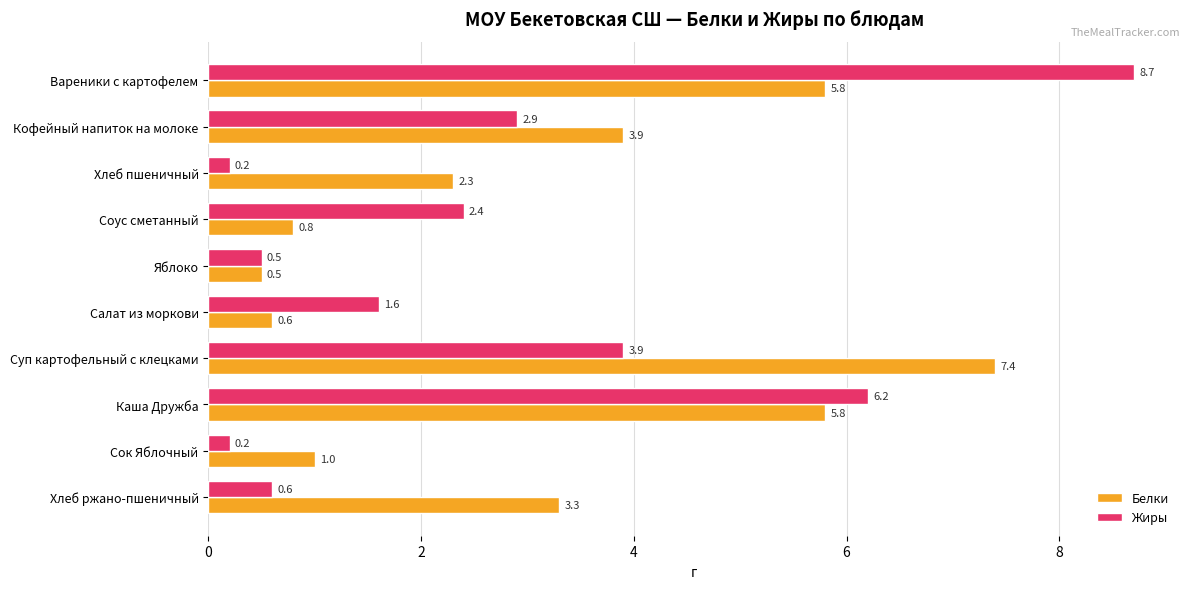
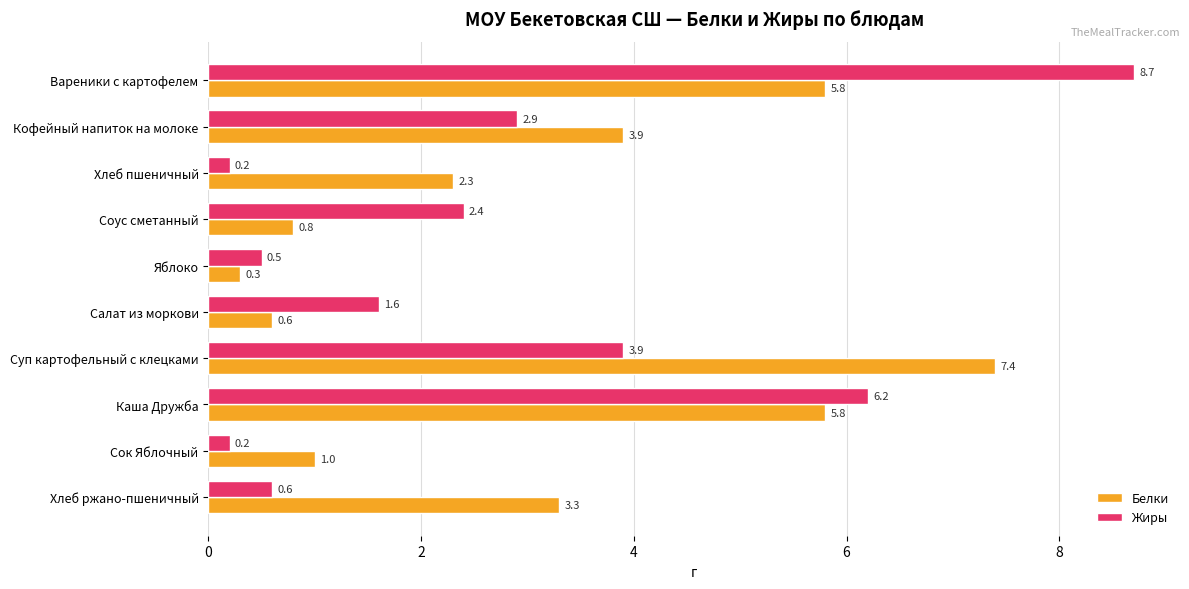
  {
    "Белки": {
      "Вареники с картофелем": 5.8,
      "Кофейный напиток на молоке": 3.9,
      "Хлеб пшеничный": 2.3,
      "Соус сметанный": 0.8,
-     "Яблоко": 0.5,
+     "Яблоко": 0.3,
      "Салат из моркови": 0.6,
      "Суп картофельный с клецками": 7.4,
      "Каша Дружба": 5.8,
      "Сок Яблочный": 1.0,
      "Хлеб ржано-пшеничный": 3.3
    },
    "Жиры": {
      "Вареники с картофелем": 8.7,
      "Кофейный напиток на молоке": 2.9,
      "Хлеб пшеничный": 0.2,
      "Соус сметанный": 2.4,
      "Яблоко": 0.5,
      "Салат из моркови": 1.6,
      "Суп картофельный с клецками": 3.9,
      "Каша Дружба": 6.2,
      "Сок Яблочный": 0.2,
      "Хлеб ржано-пшеничный": 0.6
    }
  }
